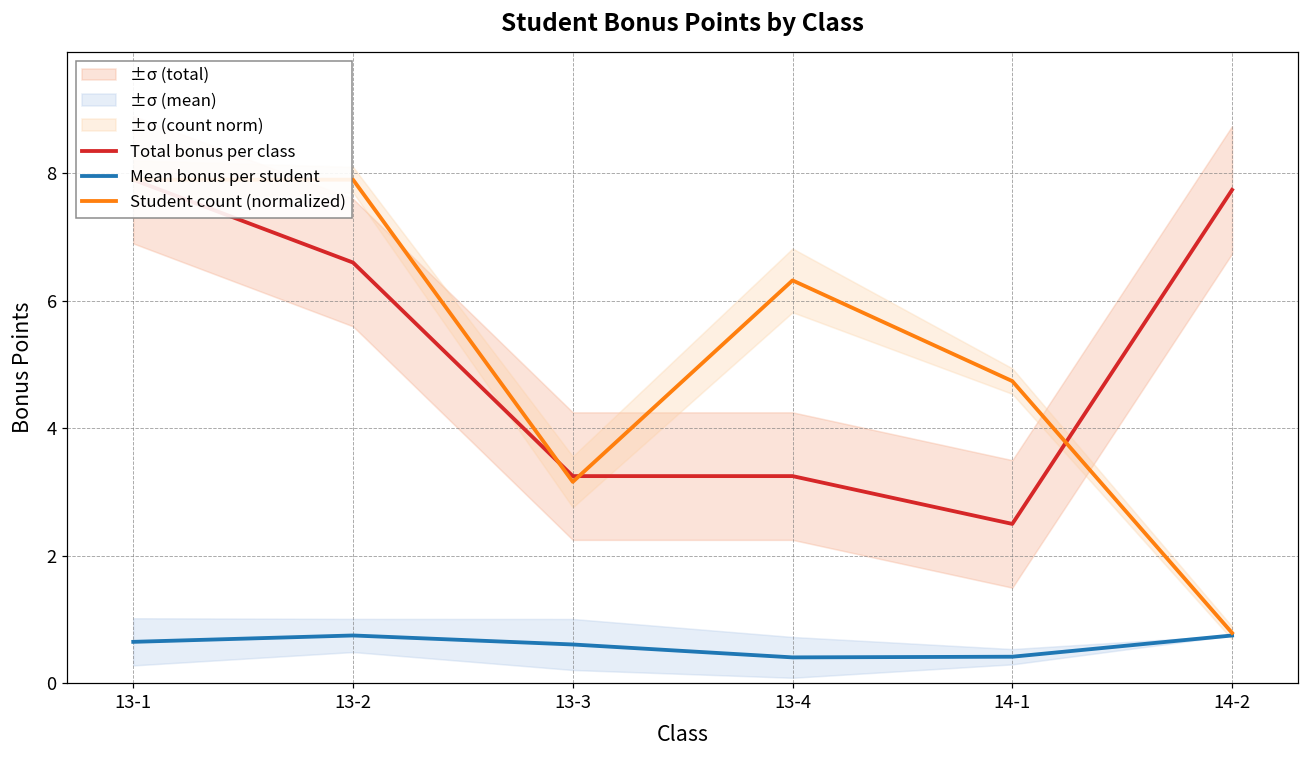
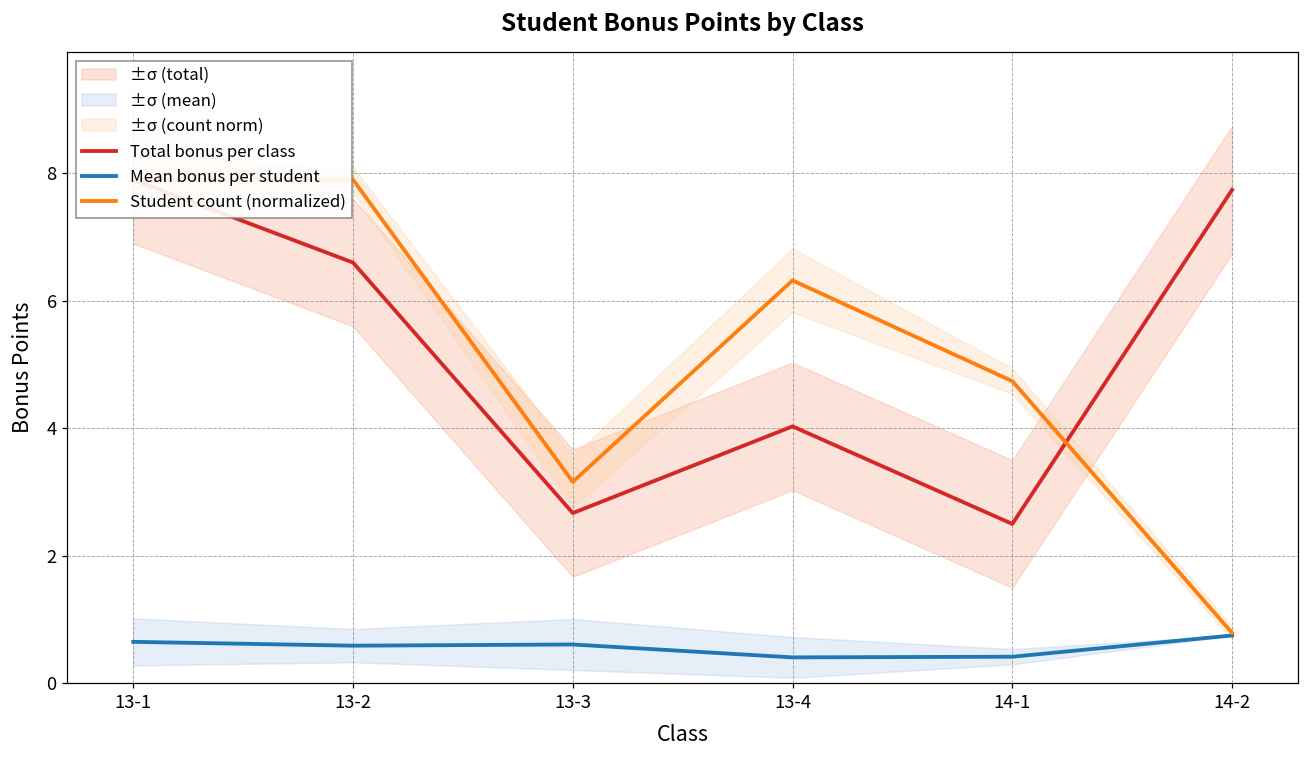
  {
    "Total bonus per class": {
      "13-2": 6.6,
-     "13-3": 3.3,
-     "13-4": 3.3,
+     "13-3": 2.7,
+     "13-4": 4.0,
      "14-1": 2.5,
      "14-2": 7.7
    },
    "Mean bonus per student": {
      "13-1": 0.7,
-     "13-2": 0.8,
+     "13-2": 0.6,
      "13-3": 0.6,
      "13-4": 0.4,
      "14-1": 0.4
    },
    "Student count (normalized)": {
      "13-2": 7.9,
      "13-3": 3.2,
      "13-4": 6.3,
      "14-1": 4.7
    }
  }
